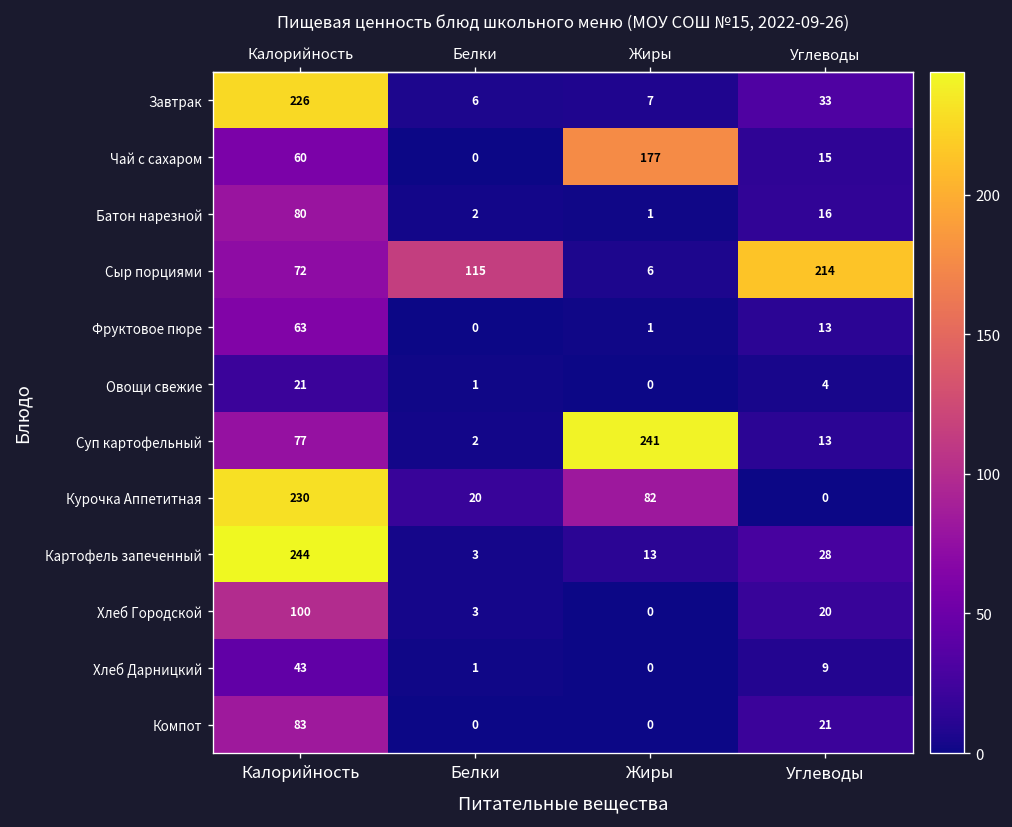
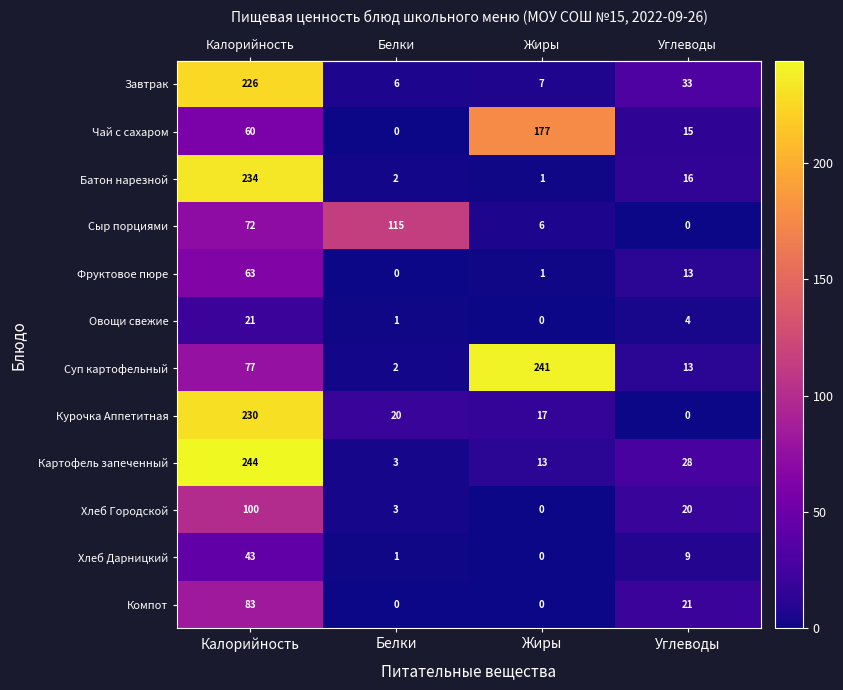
  {
    "Завтрак": {
      "Калорийность": 226,
      "Белки": 6,
      "Жиры": 7,
      "Углеводы": 33
    },
    "Чай с сахаром": {
      "Калорийность": 60,
      "Белки": 0,
      "Жиры": 177,
      "Углеводы": 15
    },
    "Батон нарезной": {
-     "Калорийность": 80,
+     "Калорийность": 234,
      "Белки": 2,
      "Жиры": 1,
      "Углеводы": 16
    },
    "Сыр порциями": {
      "Калорийность": 72,
      "Белки": 115,
      "Жиры": 6,
-     "Углеводы": 214
+     "Углеводы": 0
    },
    "Фруктовое пюре": {
      "Калорийность": 63,
      "Белки": 0,
      "Жиры": 1,
      "Углеводы": 13
    },
    "Овощи свежие": {
      "Калорийность": 21,
      "Белки": 1,
      "Жиры": 0,
      "Углеводы": 4
    },
    "Суп картофельный": {
      "Калорийность": 77,
      "Белки": 2,
      "Жиры": 241,
      "Углеводы": 13
    },
    "Курочка Аппетитная": {
      "Калорийность": 230,
      "Белки": 20,
-     "Жиры": 82,
+     "Жиры": 17,
      "Углеводы": 0
    },
    "Картофель запеченный": {
      "Калорийность": 244,
      "Белки": 3,
      "Жиры": 13,
      "Углеводы": 28
    },
    "Хлеб Городской": {
      "Калорийность": 100,
      "Белки": 3,
      "Жиры": 0,
      "Углеводы": 20
    },
    "Хлеб Дарницкий": {
      "Калорийность": 43,
      "Белки": 1,
      "Жиры": 0,
      "Углеводы": 9
    },
    "Компот": {
      "Калорийность": 83,
      "Белки": 0,
      "Жиры": 0,
      "Углеводы": 21
    }
  }
